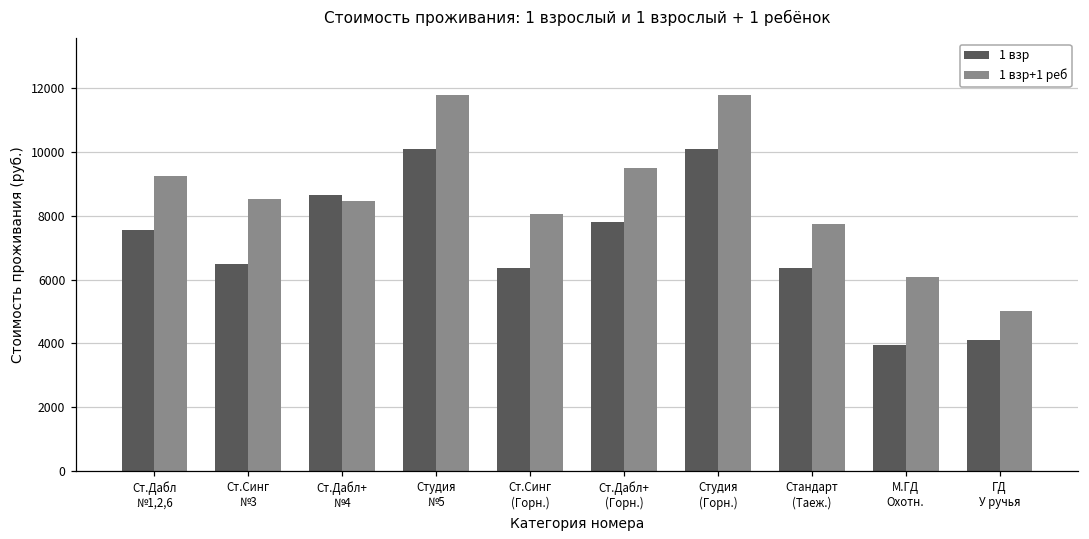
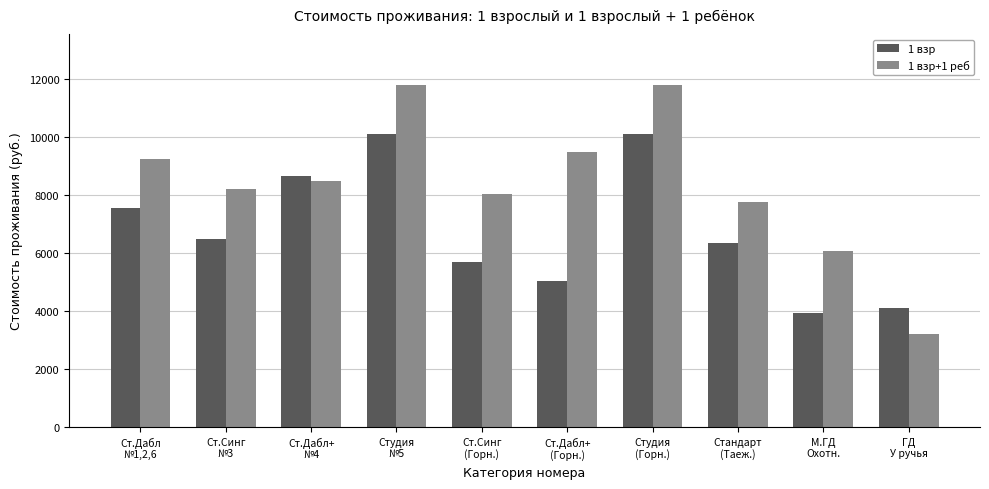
  {
    "1 взр": {
      "Ст.Дабл №1,2,6": 7600,
      "Ст.Синг №3": 6500,
      "Ст.Дабл+ №4": 8700,
      "Студия №5": 10100,
-     "Ст.Синг (Горн.)": 6400,
-     "Ст.Дабл+ (Горн.)": 7800,
+     "Ст.Синг (Горн.)": 5700,
+     "Ст.Дабл+ (Горн.)": 5000,
      "Студия (Горн.)": 10100,
      "Стандарт (Таеж.)": 6400,
      "М.ГД Охотн.": 4000,
      "ГД У ручья": 4100
    },
    "1 взр+1 реб": {
      "Ст.Дабл №1,2,6": 9300,
-     "Ст.Синг №3": 8500,
+     "Ст.Синг №3": 8200,
      "Ст.Дабл+ №4": 8500,
      "Студия №5": 11800,
      "Ст.Синг (Горн.)": 8100,
      "Ст.Дабл+ (Горн.)": 9500,
      "Студия (Горн.)": 11800,
      "Стандарт (Таеж.)": 7800,
      "М.ГД Охотн.": 6100,
-     "ГД У ручья": 5000
+     "ГД У ручья": 3200
    }
  }
